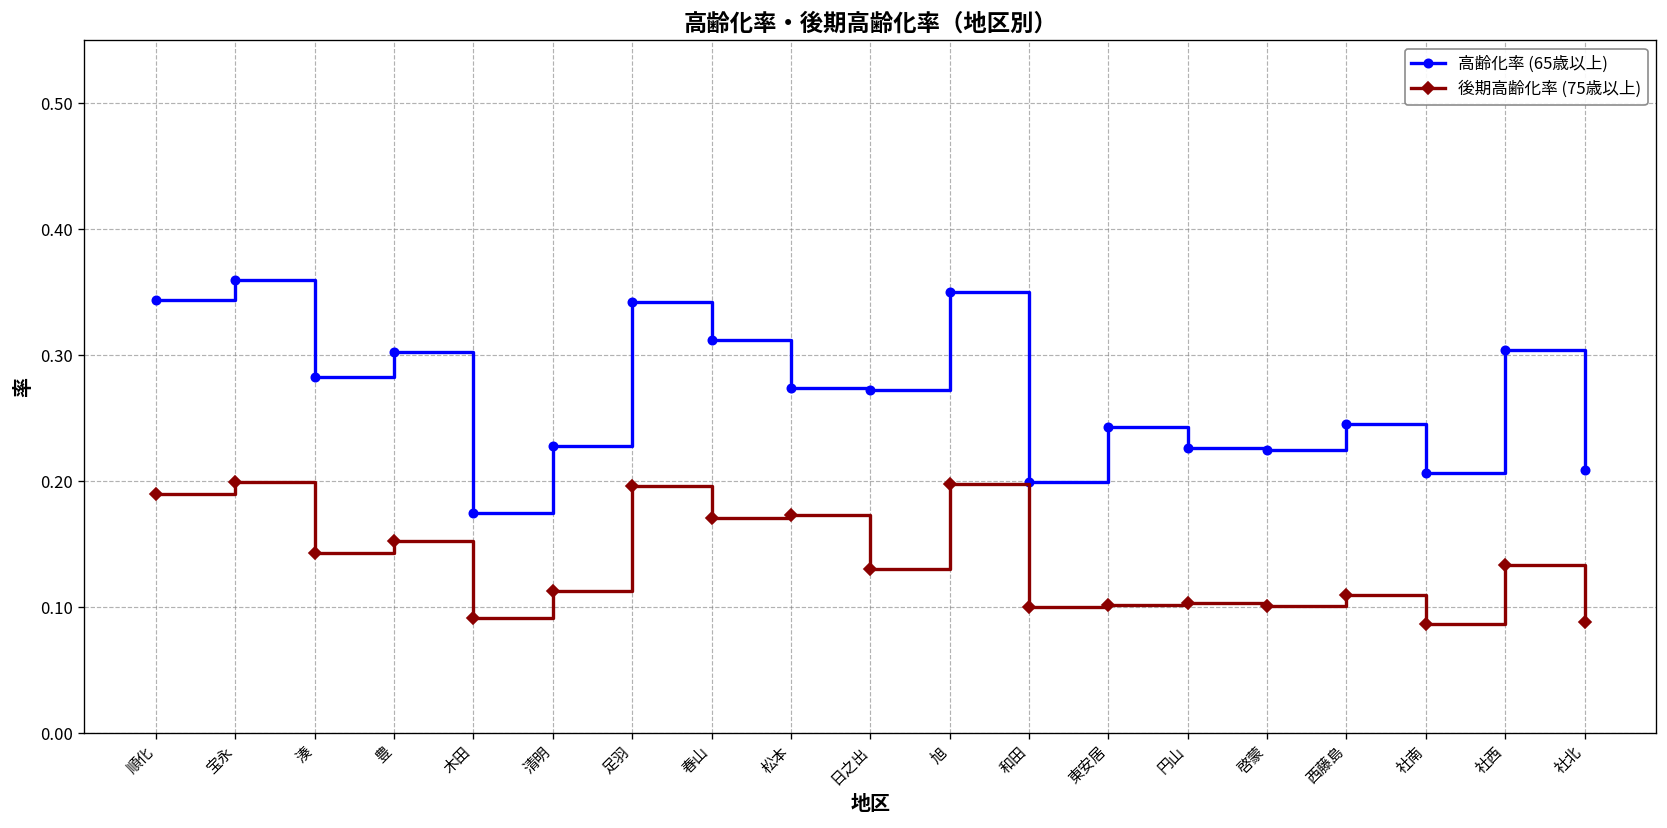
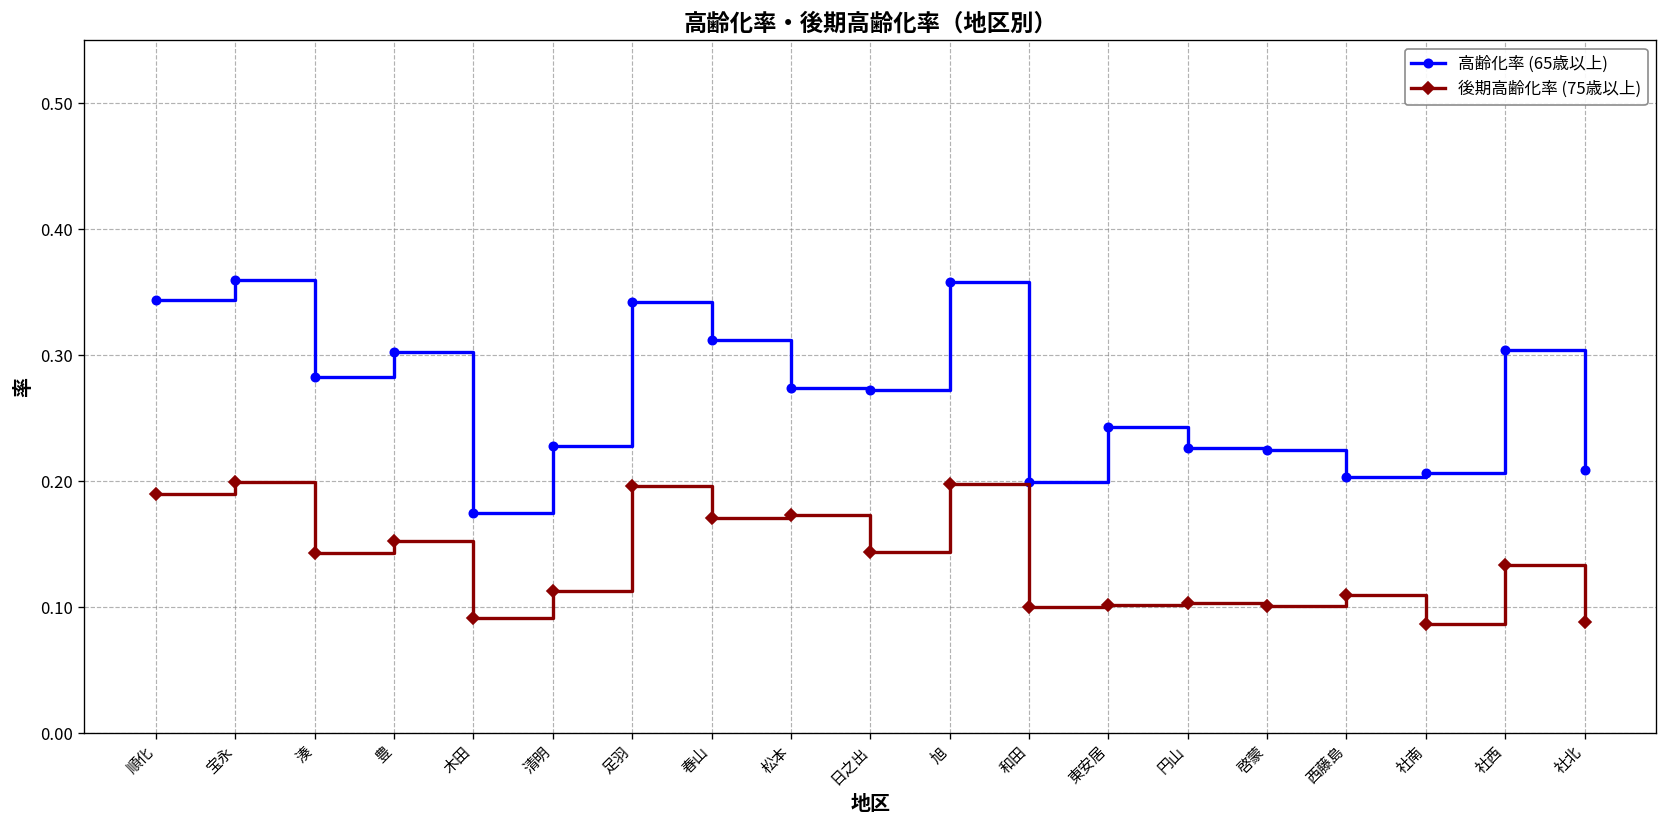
  {
    "高齢化率 (65歳以上)": {
      "順化": 0.344,
      "宝永": 0.360,
      "湊": 0.282,
      "豊": 0.303,
      "木田": 0.174,
      "清明": 0.228,
      "足羽": 0.342,
      "春山": 0.312,
      "松本": 0.274,
      "日之出": 0.272,
-     "旭": 0.351,
+     "旭": 0.358,
      "和田": 0.199,
      "東安居": 0.243,
      "円山": 0.227,
      "啓蒙": 0.225,
-     "西藤島": 0.245,
+     "西藤島": 0.204,
      "社南": 0.207,
      "社西": 0.304,
      "社北": 0.209
    },
    "後期高齢化率 (75歳以上)": {
      "順化": 0.190,
      "宝永": 0.200,
      "湊": 0.143,
      "豊": 0.152,
      "木田": 0.092,
      "清明": 0.113,
      "足羽": 0.196,
      "春山": 0.171,
      "松本": 0.173,
-     "日之出": 0.131,
+     "日之出": 0.144,
      "旭": 0.198,
      "和田": 0.100,
      "東安居": 0.102,
      "円山": 0.103,
      "啓蒙": 0.101,
      "西藤島": 0.110,
      "社南": 0.087,
      "社西": 0.133,
      "社北": 0.088
    }
  }
